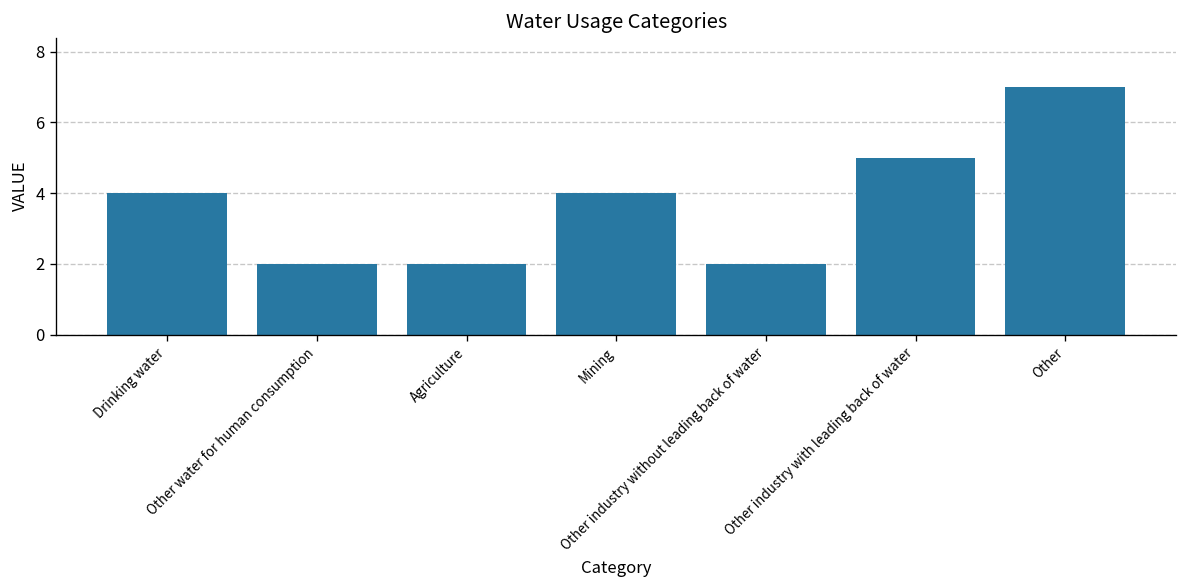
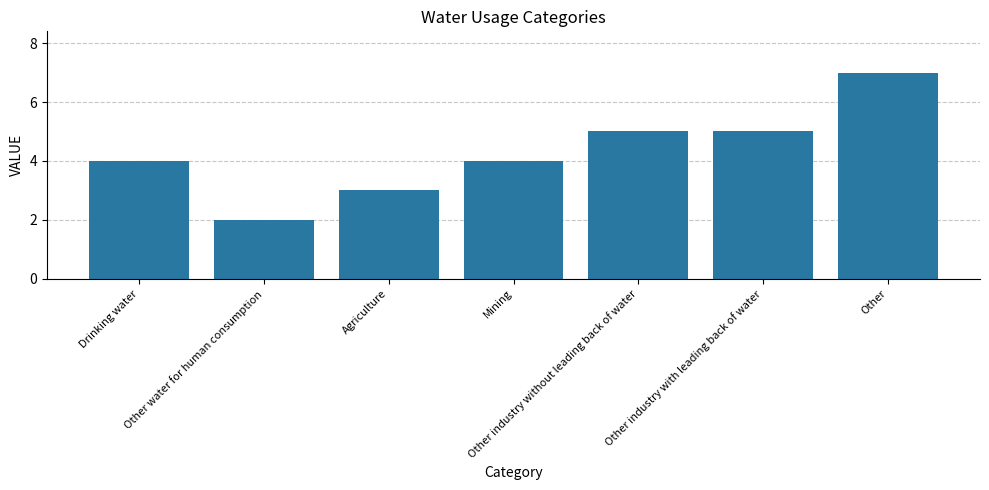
  {
    "Drinking water": 4,
    "Other water for human consumption": 2,
-   "Agriculture": 2,
+   "Agriculture": 3,
    "Mining": 4,
-   "Other industry without leading back of water": 2,
+   "Other industry without leading back of water": 5,
    "Other industry with leading back of water": 5,
    "Other": 7
  }
